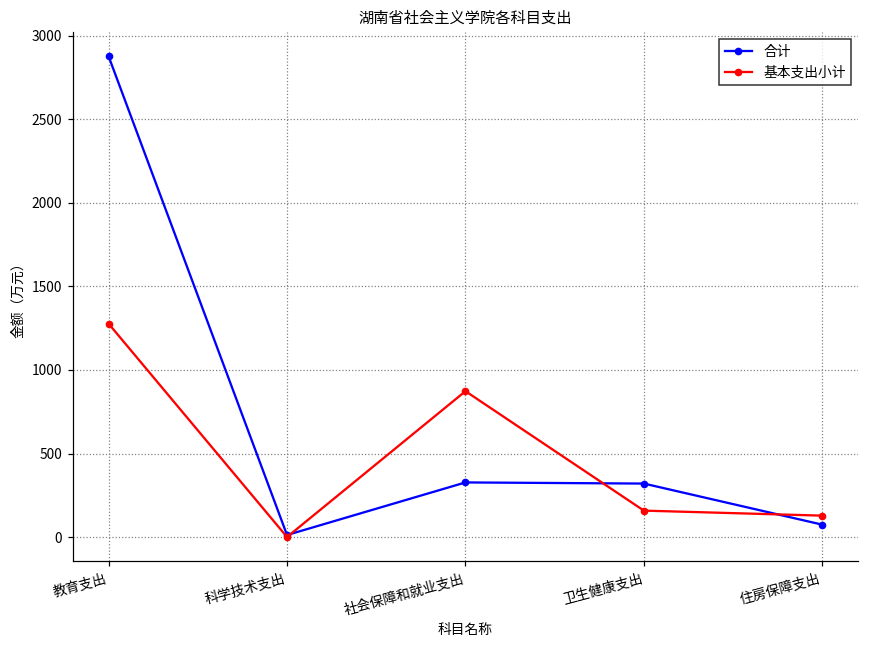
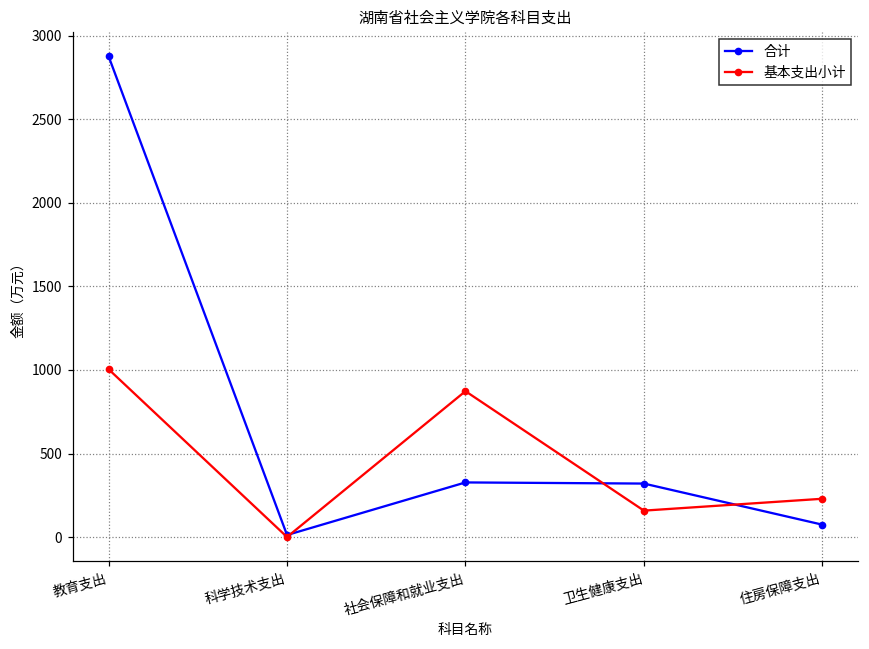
  {
    "合计": {
      "教育支出": 2880,
      "社会保障和就业支出": 330,
      "卫生健康支出": 320,
      "住房保障支出": 70
    },
    "基本支出小计": {
-     "教育支出": 1280,
+     "教育支出": 1000,
      "社会保障和就业支出": 870,
      "卫生健康支出": 160,
-     "住房保障支出": 130
+     "住房保障支出": 230
    }
  }
